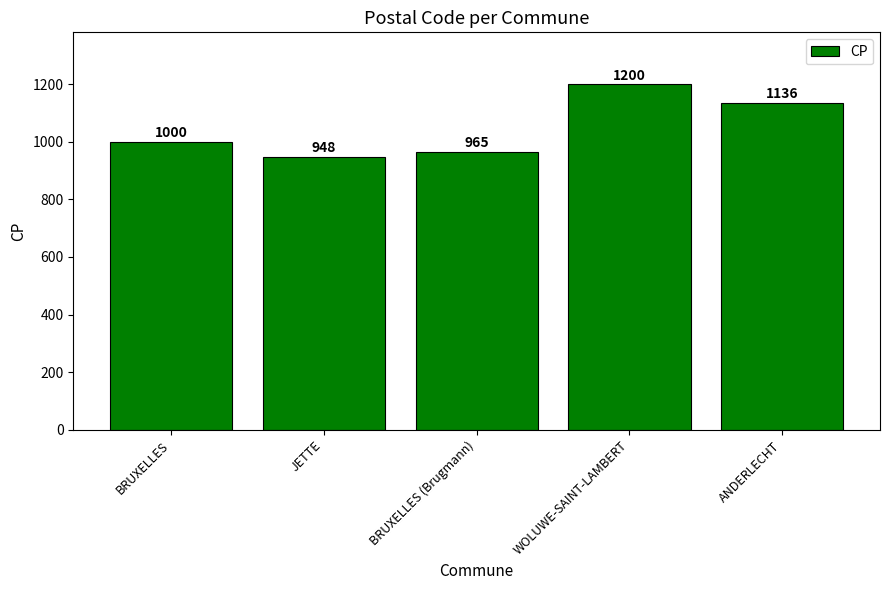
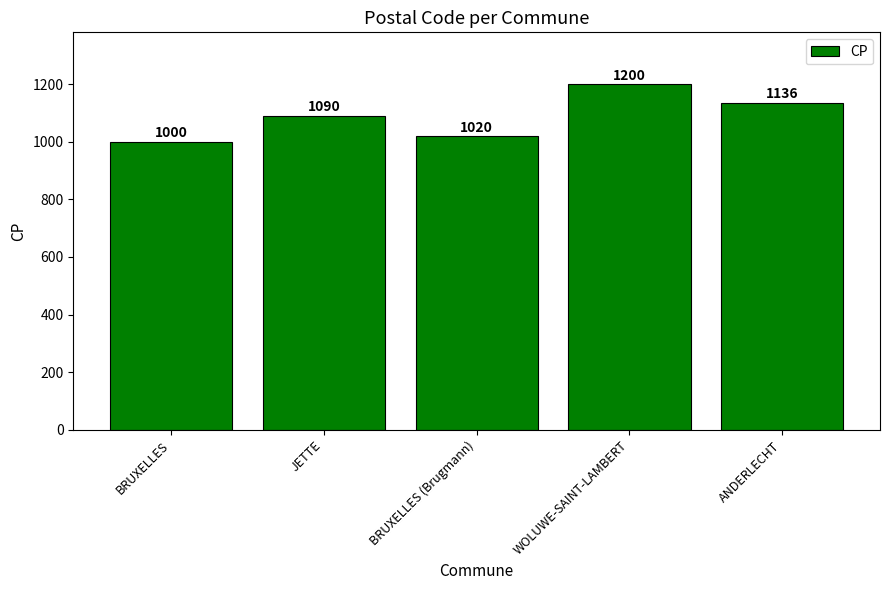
  {
    "BRUXELLES": 1000,
-   "JETTE": 948,
-   "BRUXELLES (Brugmann)": 965,
+   "JETTE": 1090,
+   "BRUXELLES (Brugmann)": 1020,
    "WOLUWE-SAINT-LAMBERT": 1200,
    "ANDERLECHT": 1136
  }
